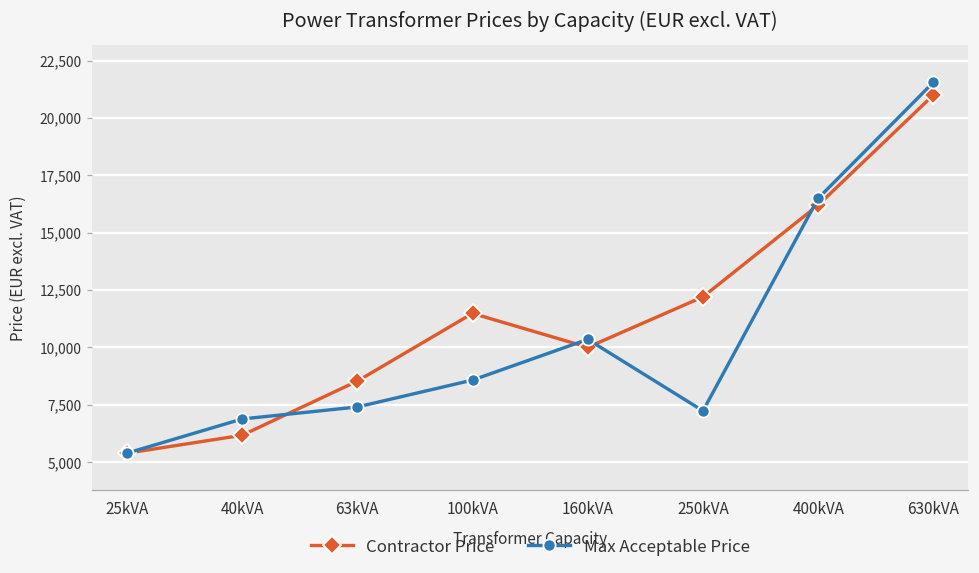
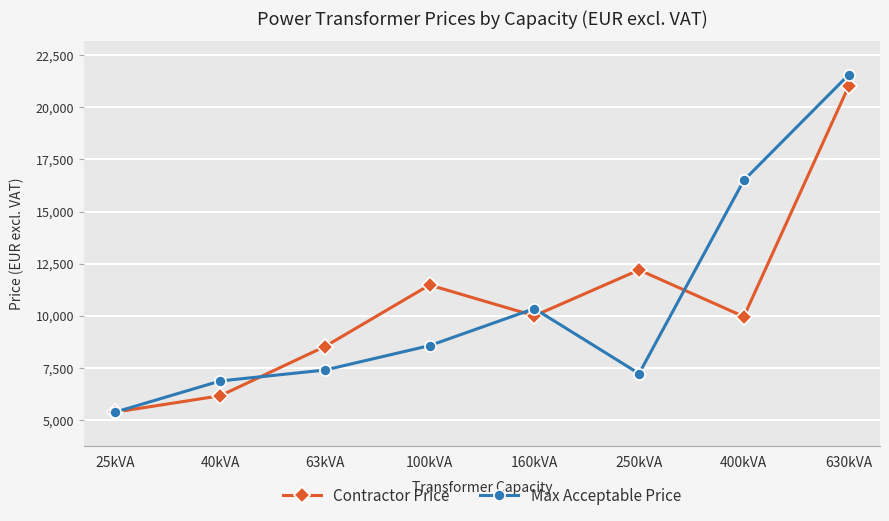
  {
    "Contractor Price": {
      "40kVA": "6,200",
      "63kVA": "8,500",
      "100kVA": "11,500",
      "160kVA": "10,000",
      "250kVA": "12,200",
-     "400kVA": "16,200",
+     "400kVA": "10,000",
      "630kVA": "21,000"
    },
    "Max Acceptable Price": {
      "40kVA": "6,900",
      "63kVA": "7,400",
      "100kVA": "8,600",
      "160kVA": "10,300",
      "250kVA": "7,200",
      "400kVA": "16,500",
      "630kVA": "21,600"
    }
  }
